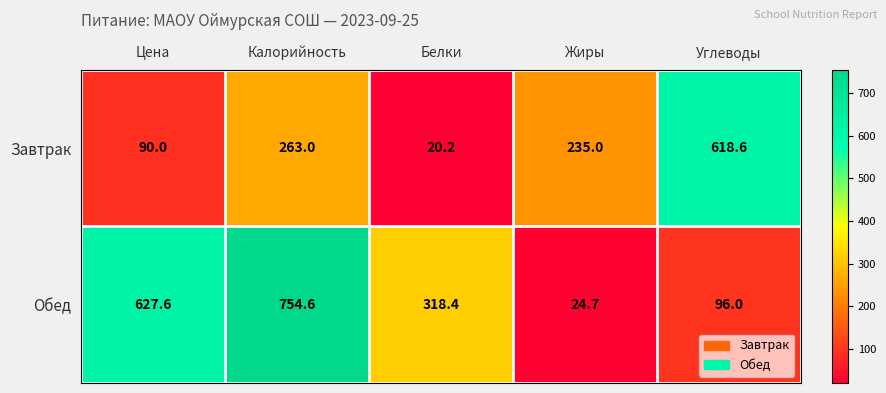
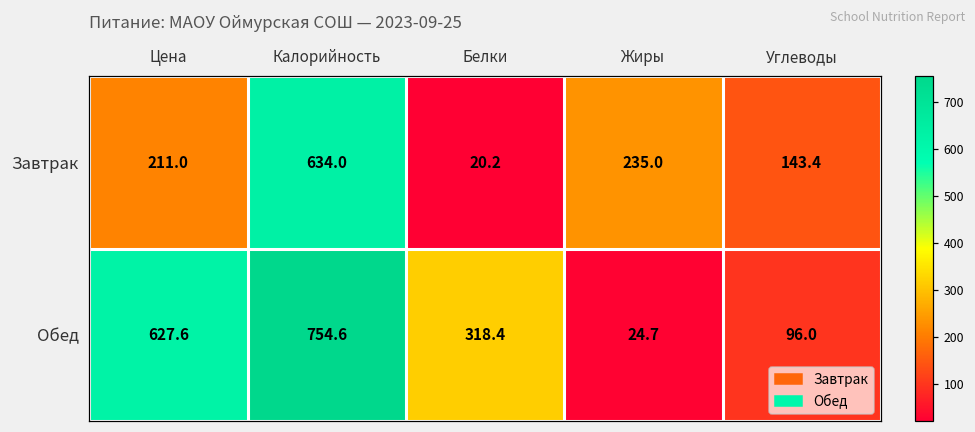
  {
    "Завтрак": {
-     "Цена": 90.0,
-     "Калорийность": 263.0,
+     "Цена": 211.0,
+     "Калорийность": 634.0,
      "Белки": 20.2,
      "Жиры": 235.0,
-     "Углеводы": 618.6
+     "Углеводы": 143.4
    },
    "Обед": {
      "Цена": 627.6,
      "Калорийность": 754.6,
      "Белки": 318.4,
      "Жиры": 24.7,
      "Углеводы": 96.0
    }
  }
